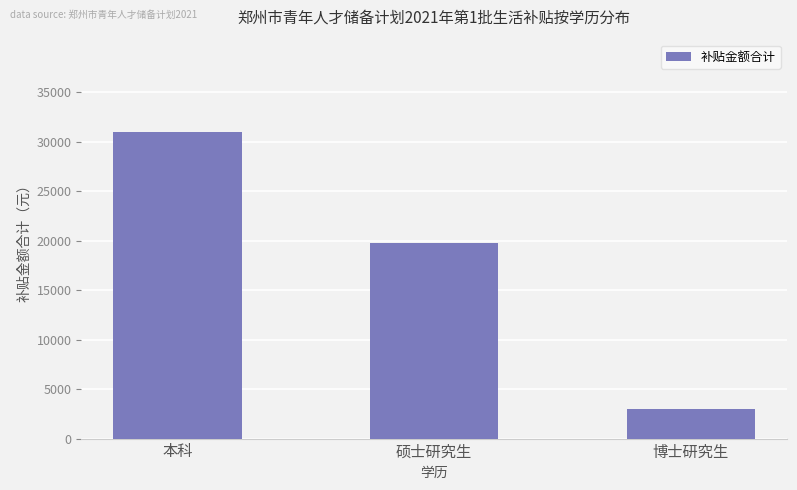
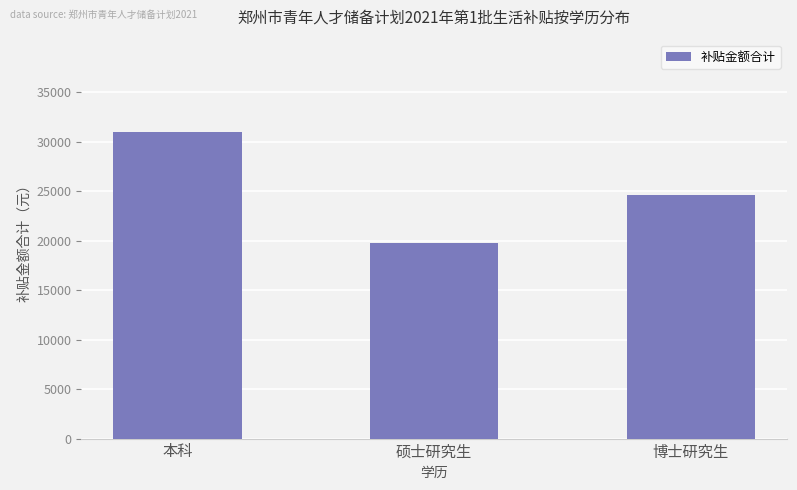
  {
    "本科": 31000,
    "硕士研究生": 20000,
-   "博士研究生": 3000
+   "博士研究生": 25000
  }
